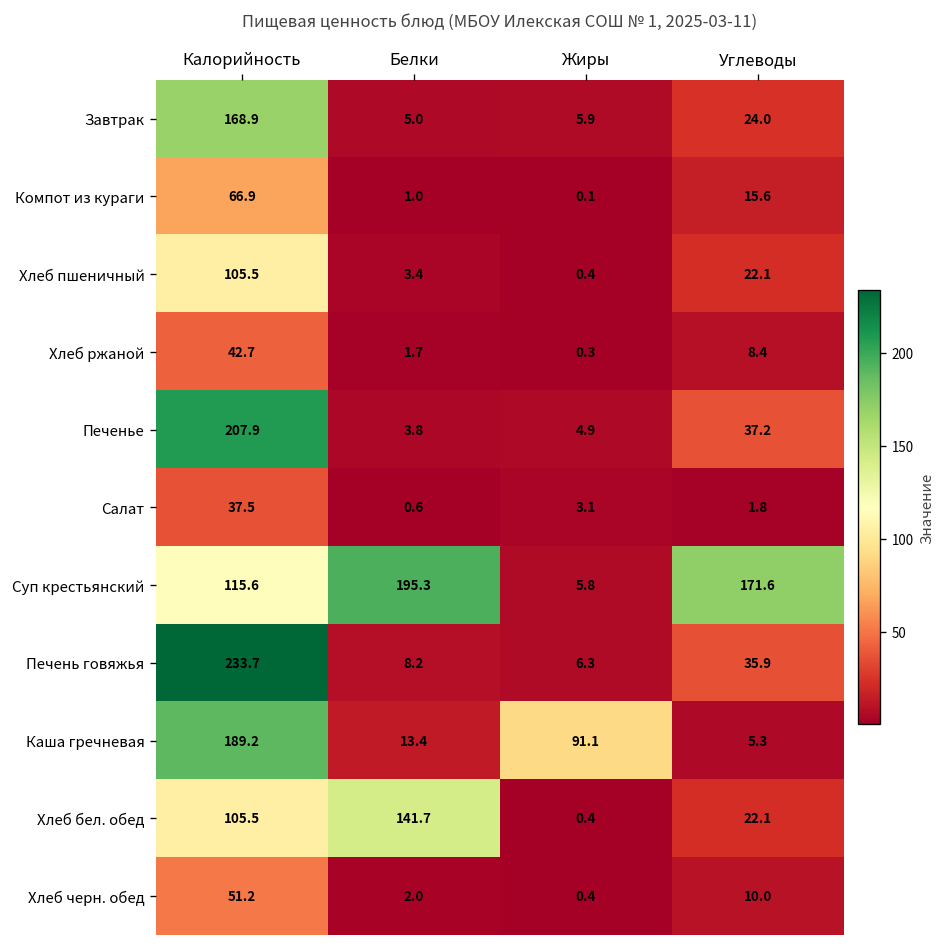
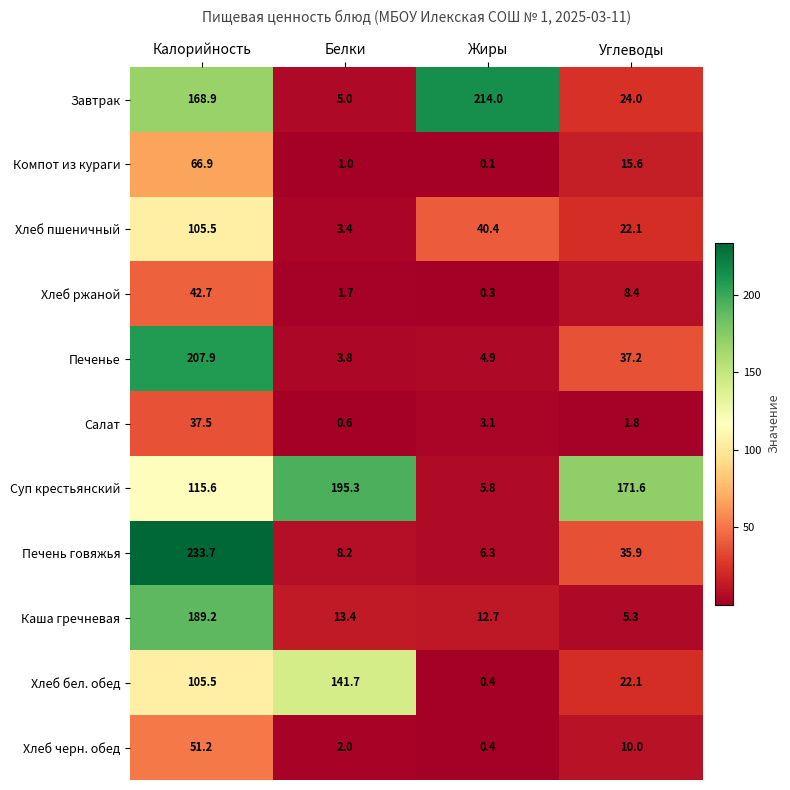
  {
    "Завтрак": {
      "Калорийность": 168.9,
      "Белки": 5.0,
-     "Жиры": 5.9,
+     "Жиры": 214.0,
      "Углеводы": 24.0
    },
    "Компот из кураги": {
      "Калорийность": 66.9,
      "Белки": 1.0,
      "Жиры": 0.1,
      "Углеводы": 15.6
    },
    "Хлеб пшеничный": {
      "Калорийность": 105.5,
      "Белки": 3.4,
-     "Жиры": 0.4,
+     "Жиры": 40.4,
      "Углеводы": 22.1
    },
    "Хлеб ржаной": {
      "Калорийность": 42.7,
      "Белки": 1.7,
      "Жиры": 0.3,
      "Углеводы": 8.4
    },
    "Печенье": {
      "Калорийность": 207.9,
      "Белки": 3.8,
      "Жиры": 4.9,
      "Углеводы": 37.2
    },
    "Салат": {
      "Калорийность": 37.5,
      "Белки": 0.6,
      "Жиры": 3.1,
      "Углеводы": 1.8
    },
    "Суп крестьянский": {
      "Калорийность": 115.6,
      "Белки": 195.3,
      "Жиры": 5.8,
      "Углеводы": 171.6
    },
    "Печень говяжья": {
      "Калорийность": 233.7,
      "Белки": 8.2,
      "Жиры": 6.3,
      "Углеводы": 35.9
    },
    "Каша гречневая": {
      "Калорийность": 189.2,
      "Белки": 13.4,
-     "Жиры": 91.1,
+     "Жиры": 12.7,
      "Углеводы": 5.3
    },
    "Хлеб бел. обед": {
      "Калорийность": 105.5,
      "Белки": 141.7,
      "Жиры": 0.4,
      "Углеводы": 22.1
    },
    "Хлеб черн. обед": {
      "Калорийность": 51.2,
      "Белки": 2.0,
      "Жиры": 0.4,
      "Углеводы": 10.0
    }
  }
